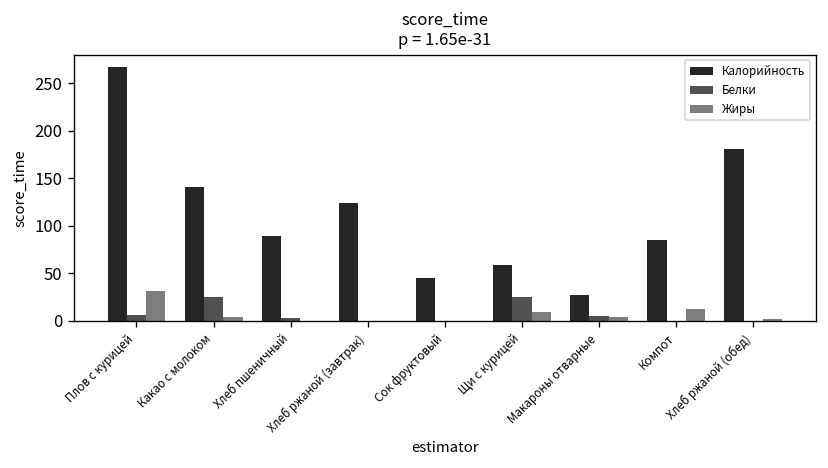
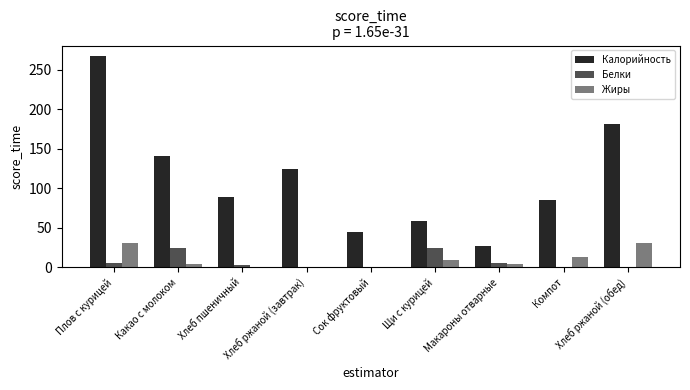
  {
    "Калорийность": {
      "Плов с курицей": 270,
      "Какао с молоком": 140,
      "Хлеб пшеничный": 90,
      "Хлеб ржаной (завтрак)": 120,
      "Сок фруктовый": 50,
      "Щи с курицей": 60,
      "Макароны отварные": 30,
      "Компот": 90,
      "Хлеб ржаной (обед)": 180
    },
    "Белки": {
      "Плов с курицей": 10,
      "Какао с молоком": 30,
      "Хлеб ржаной (завтрак)": 0,
      "Сок фруктовый": 0,
      "Щи с курицей": 30,
      "Макароны отварные": 10,
      "Компот": 0,
      "Хлеб ржаной (обед)": 0
    },
    "Жиры": {
      "Плов с курицей": 30,
      "Какао с молоком": 0,
      "Хлеб пшеничный": 0,
      "Хлеб ржаной (завтрак)": 0,
      "Сок фруктовый": 0,
      "Щи с курицей": 10,
      "Макароны отварные": 0,
      "Компот": 10,
-     "Хлеб ржаной (обед)": 0
+     "Хлеб ржаной (обед)": 30
    }
  }
